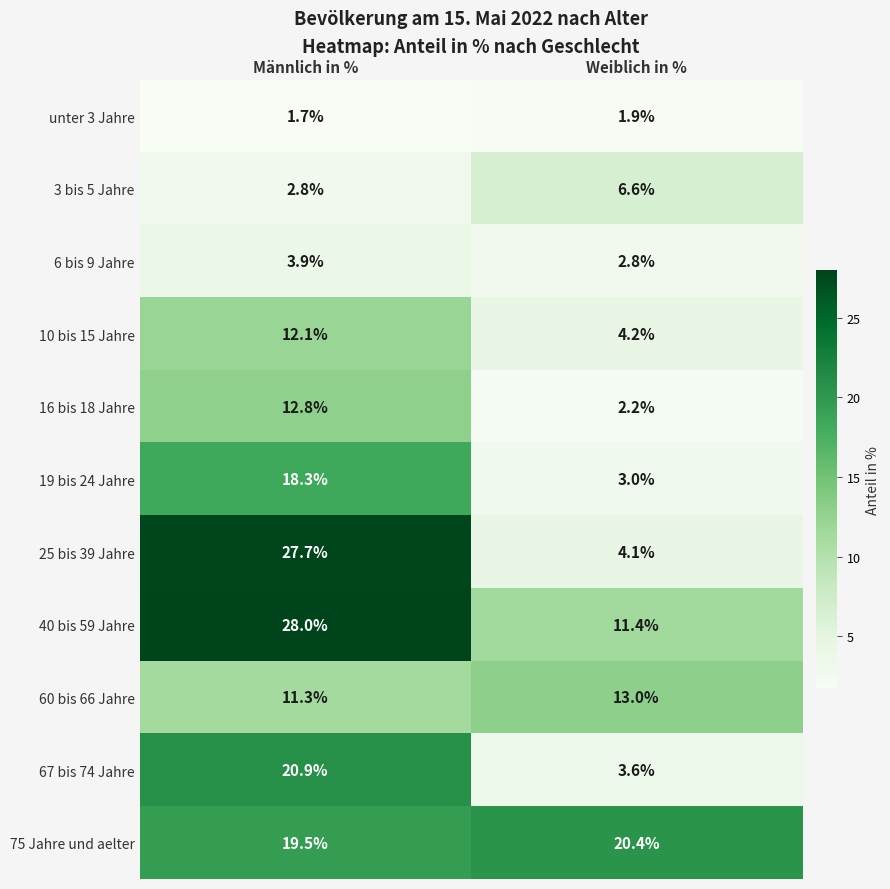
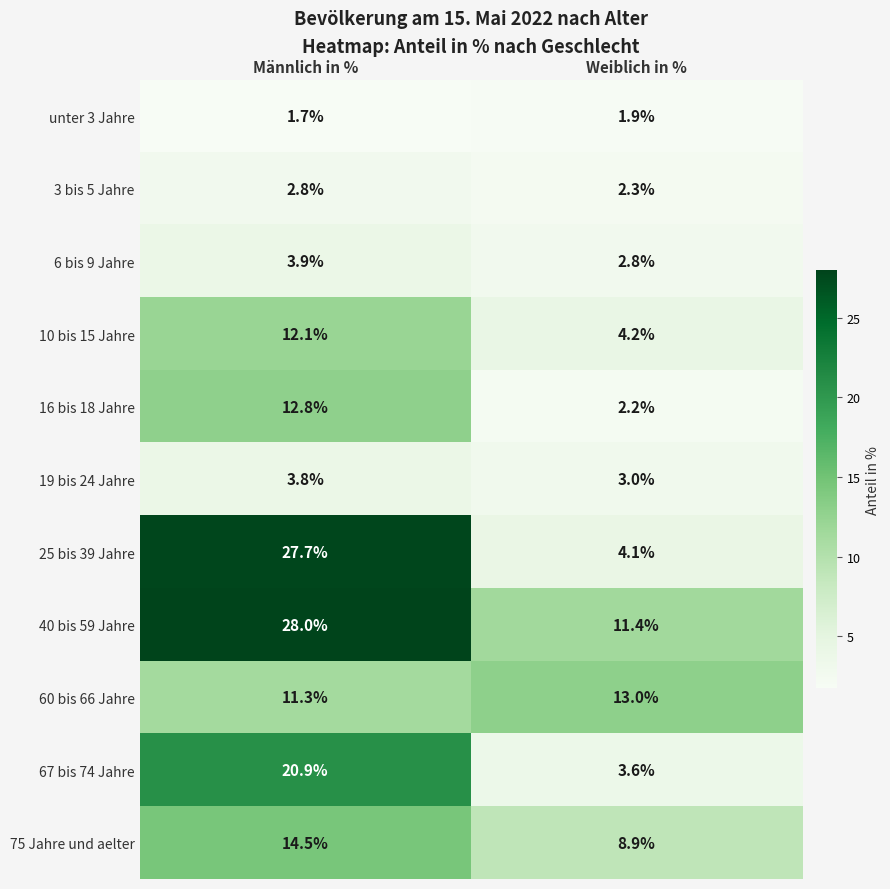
  {
    "unter 3 Jahre": {
      "Männlich in %": "1.7%",
      "Weiblich in %": "1.9%"
    },
    "3 bis 5 Jahre": {
      "Männlich in %": "2.8%",
-     "Weiblich in %": "6.6%"
+     "Weiblich in %": "2.3%"
    },
    "6 bis 9 Jahre": {
      "Männlich in %": "3.9%",
      "Weiblich in %": "2.8%"
    },
    "10 bis 15 Jahre": {
      "Männlich in %": "12.1%",
      "Weiblich in %": "4.2%"
    },
    "16 bis 18 Jahre": {
      "Männlich in %": "12.8%",
      "Weiblich in %": "2.2%"
    },
    "19 bis 24 Jahre": {
-     "Männlich in %": "18.3%",
+     "Männlich in %": "3.8%",
      "Weiblich in %": "3.0%"
    },
    "25 bis 39 Jahre": {
      "Männlich in %": "27.7%",
      "Weiblich in %": "4.1%"
    },
    "40 bis 59 Jahre": {
      "Männlich in %": "28.0%",
      "Weiblich in %": "11.4%"
    },
    "60 bis 66 Jahre": {
      "Männlich in %": "11.3%",
      "Weiblich in %": "13.0%"
    },
    "67 bis 74 Jahre": {
      "Männlich in %": "20.9%",
      "Weiblich in %": "3.6%"
    },
    "75 Jahre und aelter": {
-     "Männlich in %": "19.5%",
-     "Weiblich in %": "20.4%"
+     "Männlich in %": "14.5%",
+     "Weiblich in %": "8.9%"
    }
  }
